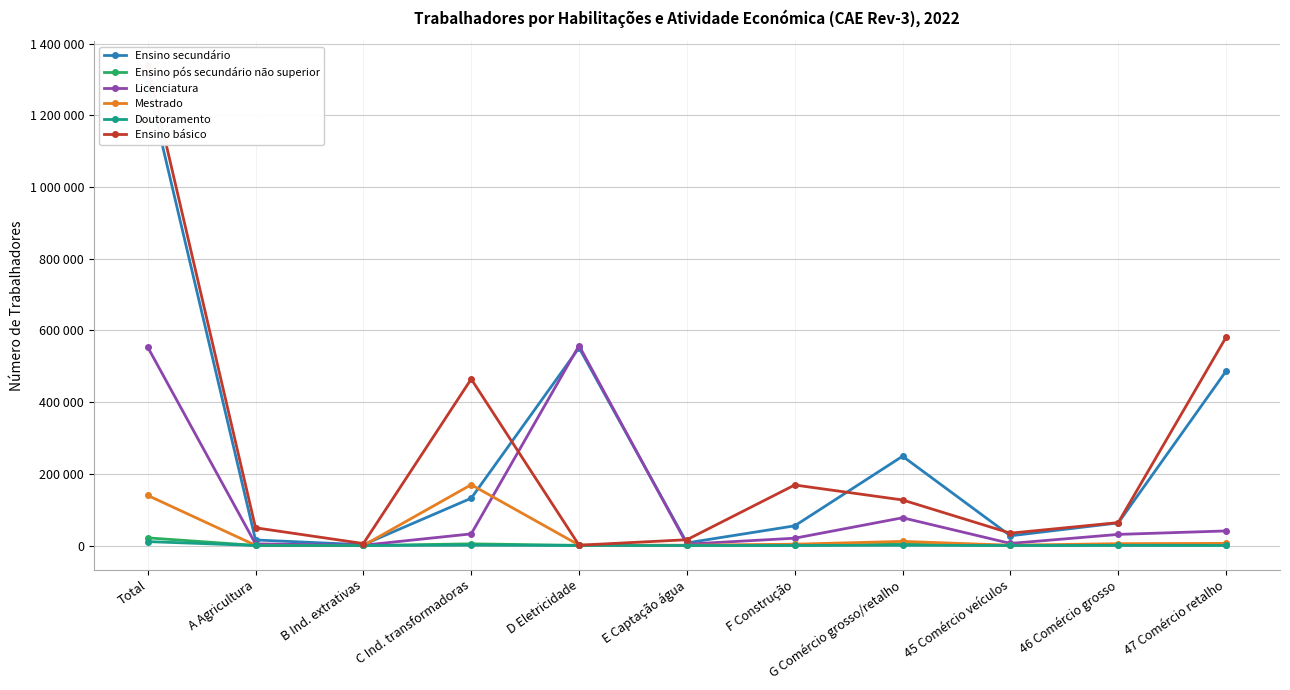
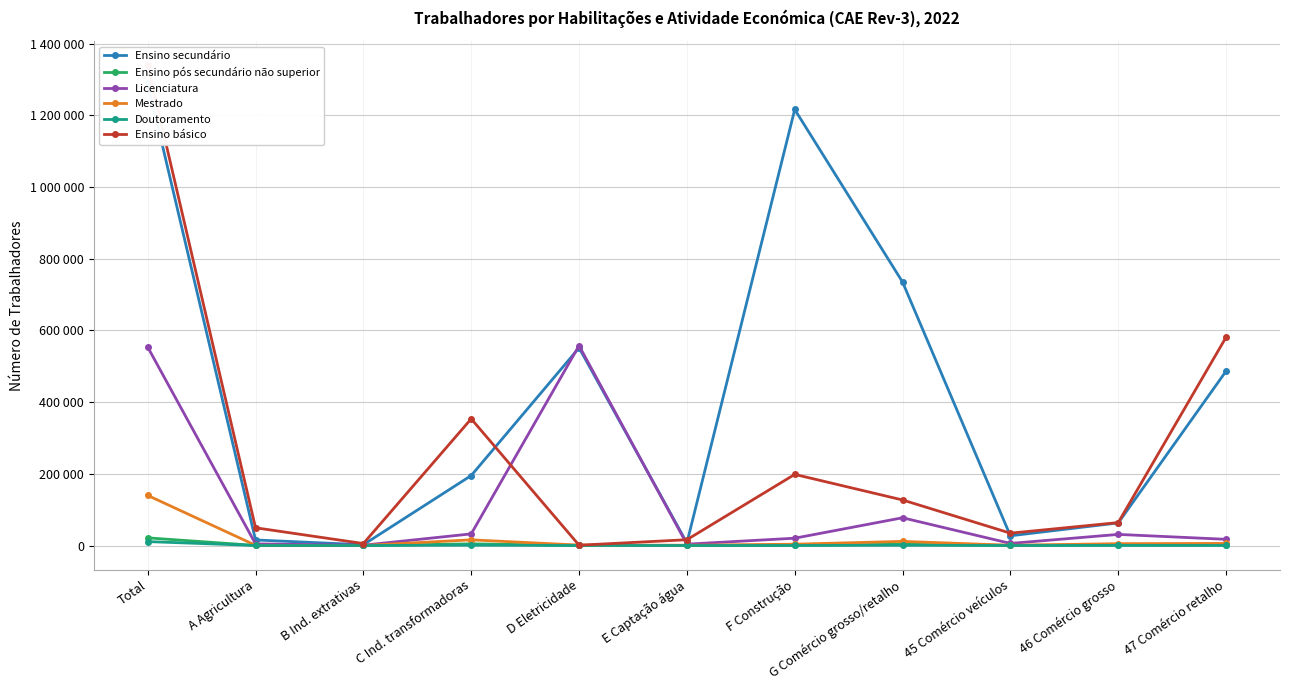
  {
    "Ensino secundário": {
      "A Agricultura": 20000,
-     "C Ind. transformadoras": 130000,
-     "F Construção": 50000,
-     "G Comércio grosso/retalho": 250000,
+     "C Ind. transformadoras": 200000,
+     "F Construção": 1220000,
+     "G Comércio grosso/retalho": 730000,
      "45 Comércio veículos": 30000,
      "47 Comércio retalho": 490000
    },
    "Licenciatura": {
      "Total": 550000,
      "C Ind. transformadoras": 30000,
      "F Construção": 20000,
      "G Comércio grosso/retalho": 80000,
      "46 Comércio grosso": 30000,
-     "47 Comércio retalho": 40000
+     "47 Comércio retalho": 20000
    },
    "Mestrado": {
      "Total": 140000,
-     "C Ind. transformadoras": 170000,
+     "C Ind. transformadoras": 20000,
      "G Comércio grosso/retalho": 10000
    },
    "Ensino básico": {
      "A Agricultura": 50000,
-     "C Ind. transformadoras": 460000,
+     "C Ind. transformadoras": 350000,
      "E Captação água": 20000,
-     "F Construção": 170000,
+     "F Construção": 200000,
      "G Comércio grosso/retalho": 130000,
      "45 Comércio veículos": 30000,
      "47 Comércio retalho": 580000
    }
  }
